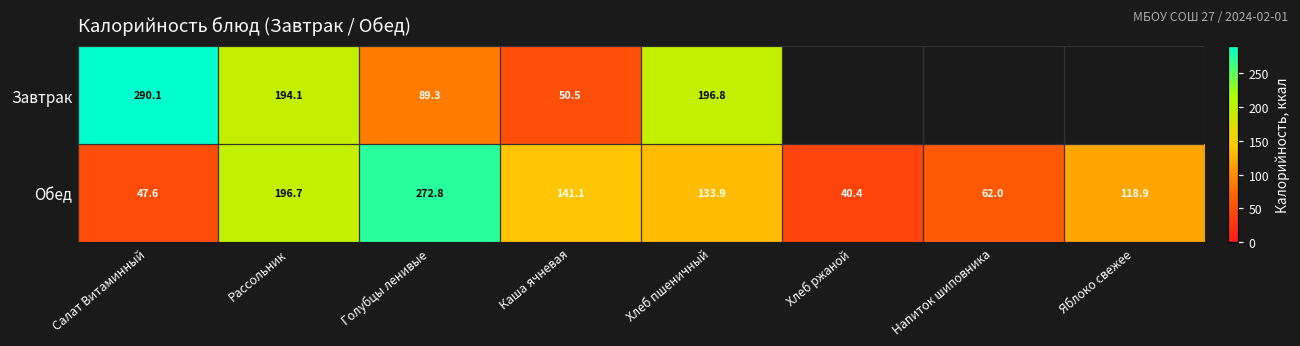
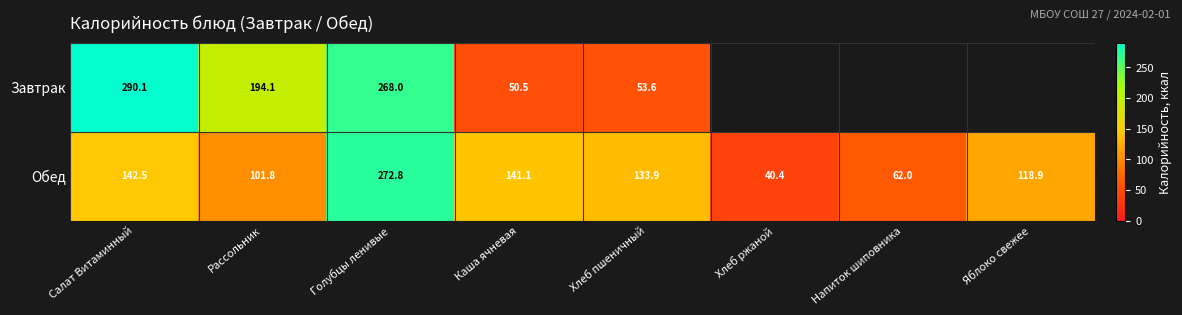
  {
    "Завтрак": {
      "Салат Витаминный": 290.1,
      "Рассольник": 194.1,
-     "Голубцы ленивые": 89.3,
+     "Голубцы ленивые": 268.0,
      "Каша ячневая": 50.5,
-     "Хлеб пшеничный": 196.8
+     "Хлеб пшеничный": 53.6
    },
    "Обед": {
-     "Салат Витаминный": 47.6,
-     "Рассольник": 196.7,
+     "Салат Витаминный": 142.5,
+     "Рассольник": 101.8,
      "Голубцы ленивые": 272.8,
      "Каша ячневая": 141.1,
      "Хлеб пшеничный": 133.9,
      "Хлеб ржаной": 40.4,
      "Напиток шиповника": 62.0,
      "Яблоко свежее": 118.9
    }
  }
